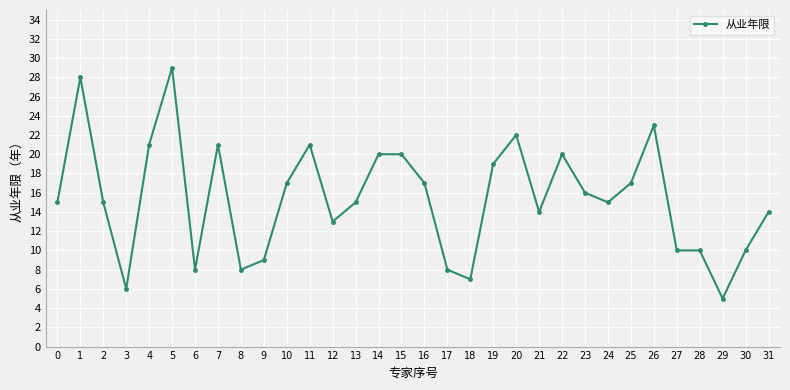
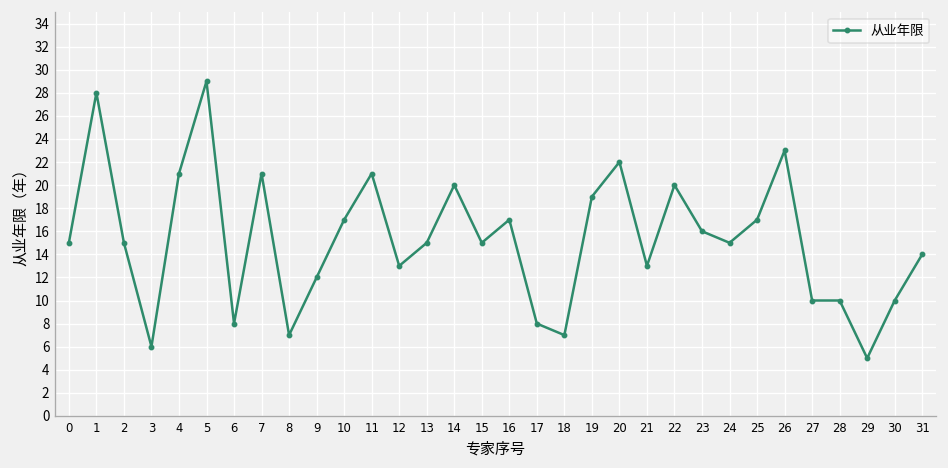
  {
    "0": 15,
    "1": 28,
    "2": 15,
    "3": 6,
    "4": 21,
    "5": 29,
    "6": 8,
    "7": 21,
-   "8": 8,
-   "9": 9,
+   "8": 7,
+   "9": 12,
    "10": 17,
    "11": 21,
    "12": 13,
    "13": 15,
    "14": 20,
-   "15": 20,
+   "15": 15,
    "16": 17,
    "17": 8,
    "18": 7,
    "19": 19,
    "20": 22,
-   "21": 14,
+   "21": 13,
    "22": 20,
    "23": 16,
    "24": 15,
    "25": 17,
    "26": 23,
    "27": 10,
    "28": 10,
    "29": 5,
    "30": 10,
    "31": 14
  }
